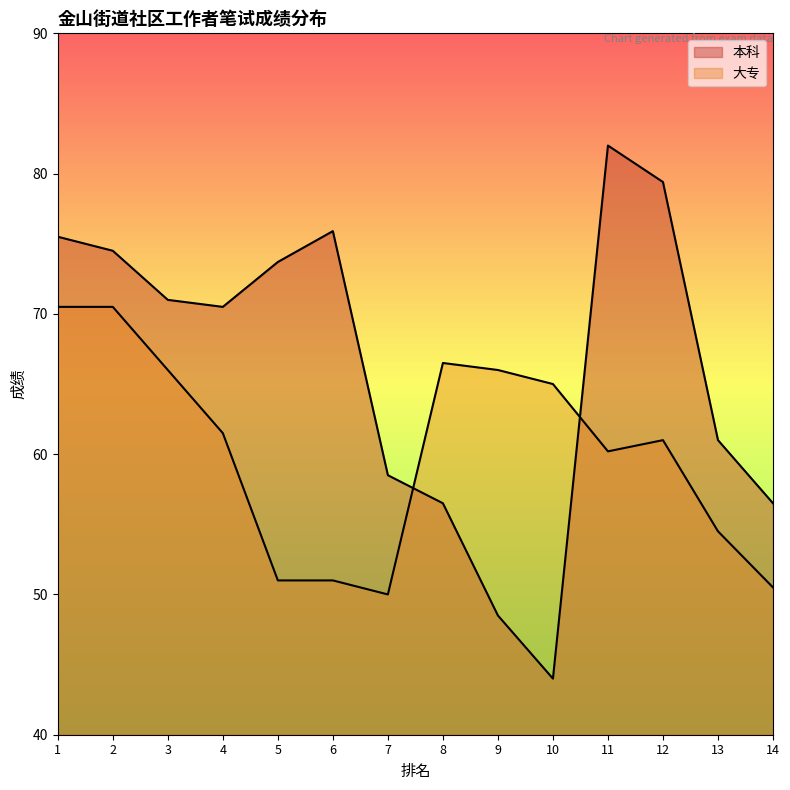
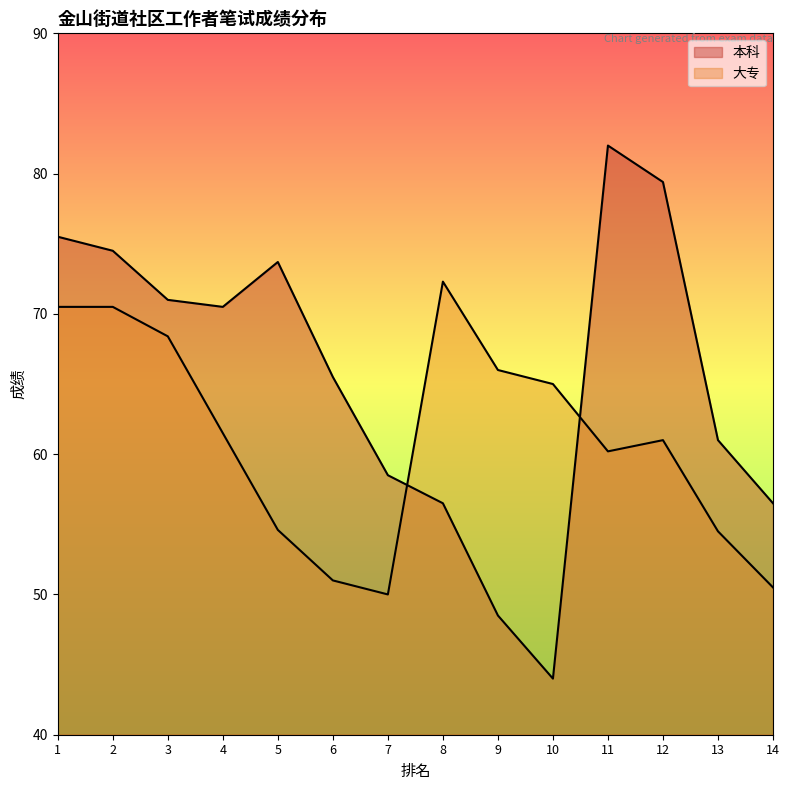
  {
    "本科": {
      "1": 75.5,
      "2": 74.5,
      "3": 71.0,
      "4": 70.5,
      "5": 73.7,
-     "6": 75.9,
+     "6": 65.5,
      "7": 58.5,
      "8": 56.5,
      "9": 48.5,
      "10": 44.0,
      "11": 82.0,
      "12": 79.4,
      "13": 61.0,
      "14": 56.5
    },
    "大专": {
      "1": 70.5,
      "2": 70.5,
-     "3": 66.0,
+     "3": 68.4,
      "4": 61.5,
-     "5": 51.0,
+     "5": 54.6,
      "6": 51.0,
      "7": 50.0,
-     "8": 66.5,
+     "8": 72.3,
      "9": 66.0,
      "10": 65.0,
      "11": 60.2,
      "12": 61.0,
      "13": 54.5,
      "14": 50.5
    }
  }
